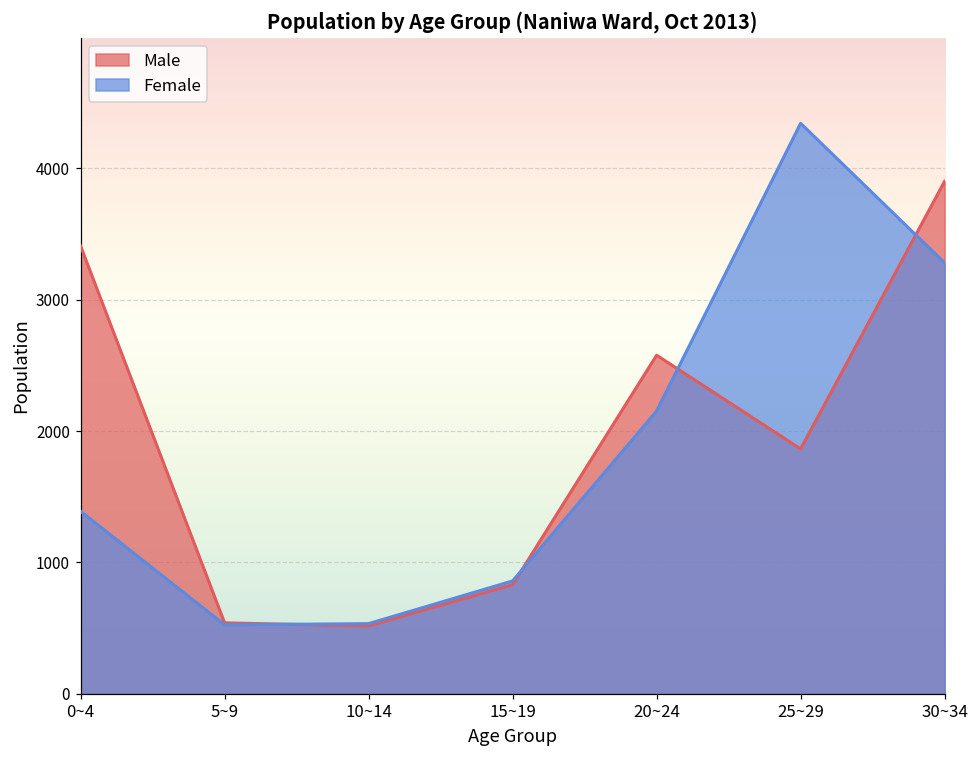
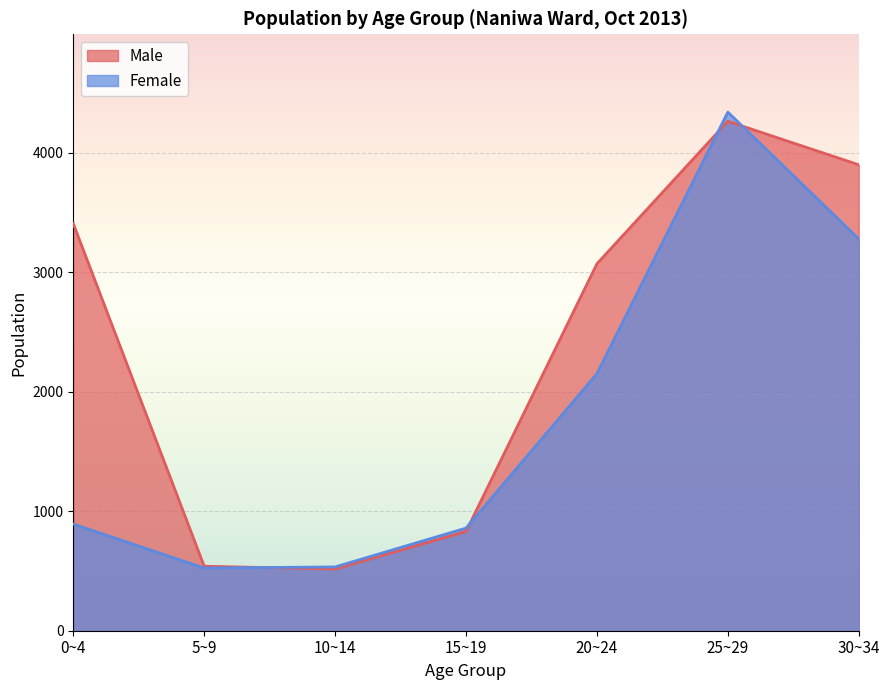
  {
    "Male": {
      "0~4": 3410,
      "15~19": 830,
-     "20~24": 2580,
-     "25~29": 1860,
+     "20~24": 3070,
+     "25~29": 4270,
      "30~34": 3900
    },
    "Female": {
-     "0~4": 1390,
+     "0~4": 890,
      "15~19": 860,
      "20~24": 2150,
      "25~29": 4340,
      "30~34": 3280
    }
  }
